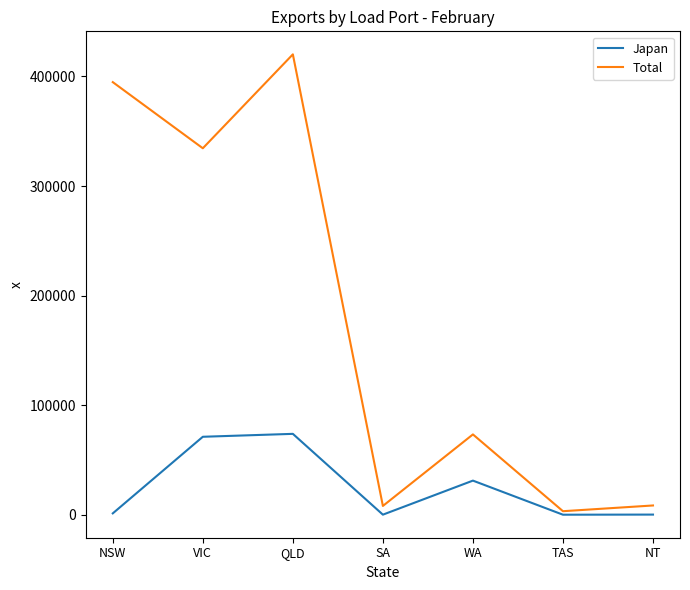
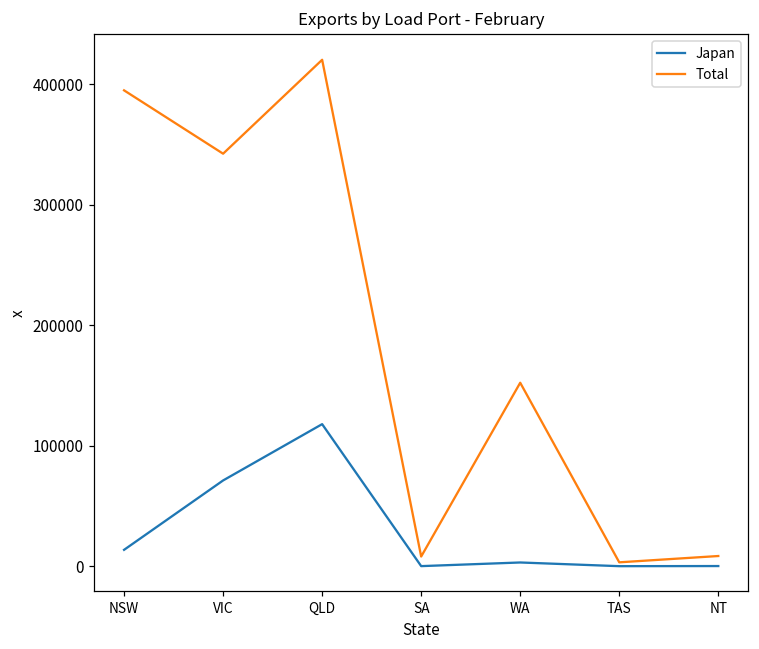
  {
    "Japan": {
-     "NSW": 1000,
+     "NSW": 14000,
      "VIC": 71000,
-     "QLD": 74000,
+     "QLD": 118000,
      "SA": 0,
-     "WA": 31000,
+     "WA": 3000,
      "TAS": 0,
      "NT": 0
    },
    "Total": {
      "NSW": 395000,
-     "VIC": 334000,
+     "VIC": 342000,
      "QLD": 420000,
      "SA": 8000,
-     "WA": 73000,
+     "WA": 152000,
      "TAS": 3000,
      "NT": 8000
    }
  }
